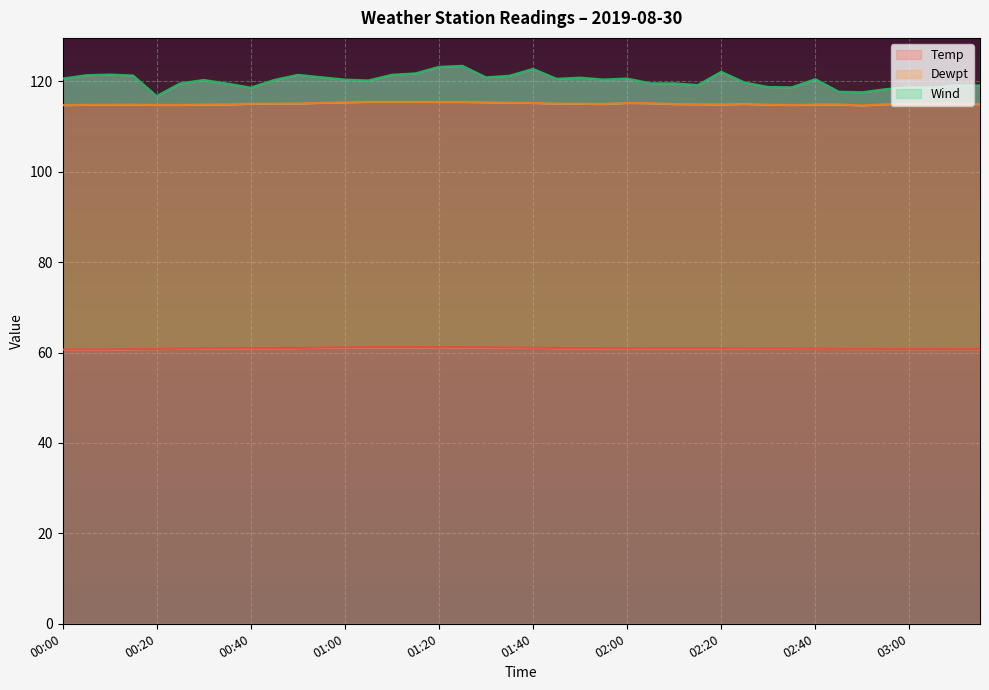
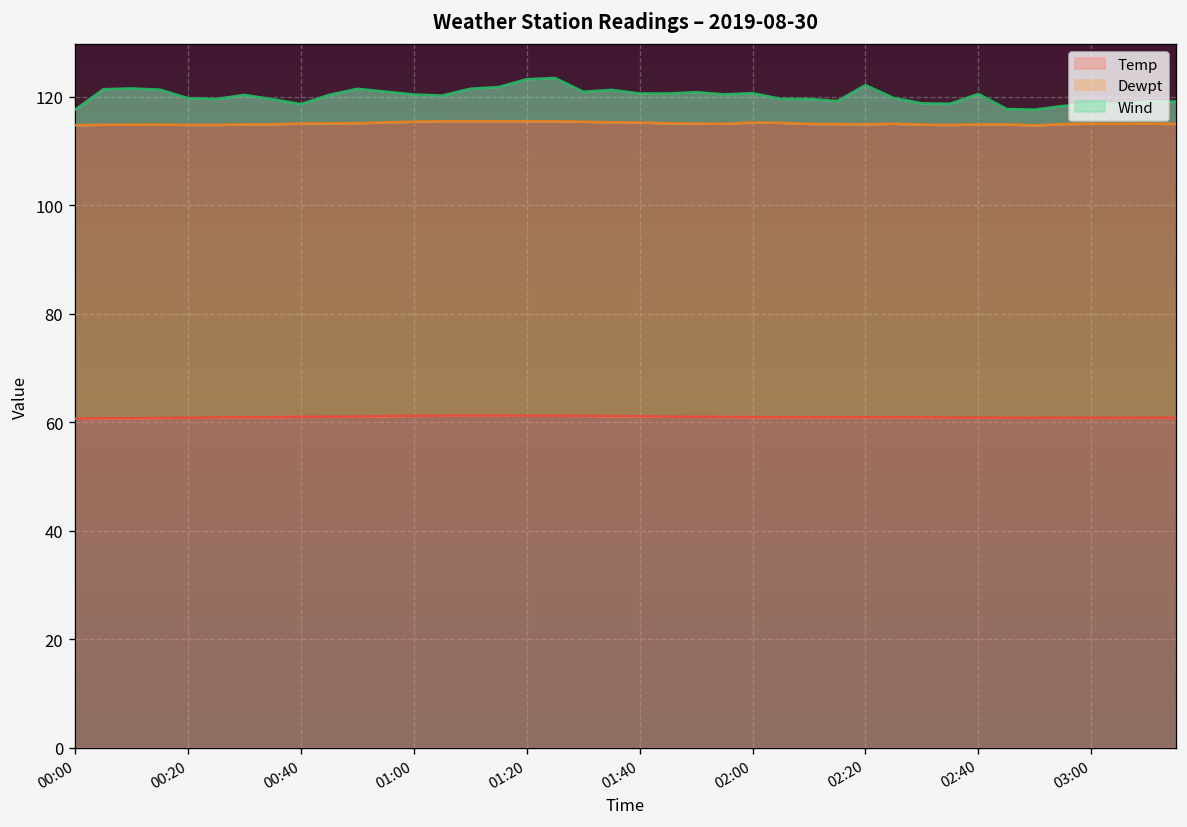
  {
    "Wind": {
-     "00:00": 6,
-     "00:20": 2,
+     "00:00": 3,
+     "00:20": 5,
      "00:40": 4,
      "01:00": 5,
      "01:20": 8,
-     "01:40": 8,
+     "01:40": 5,
      "02:00": 5,
      "02:20": 7,
      "02:40": 6
    }
  }
